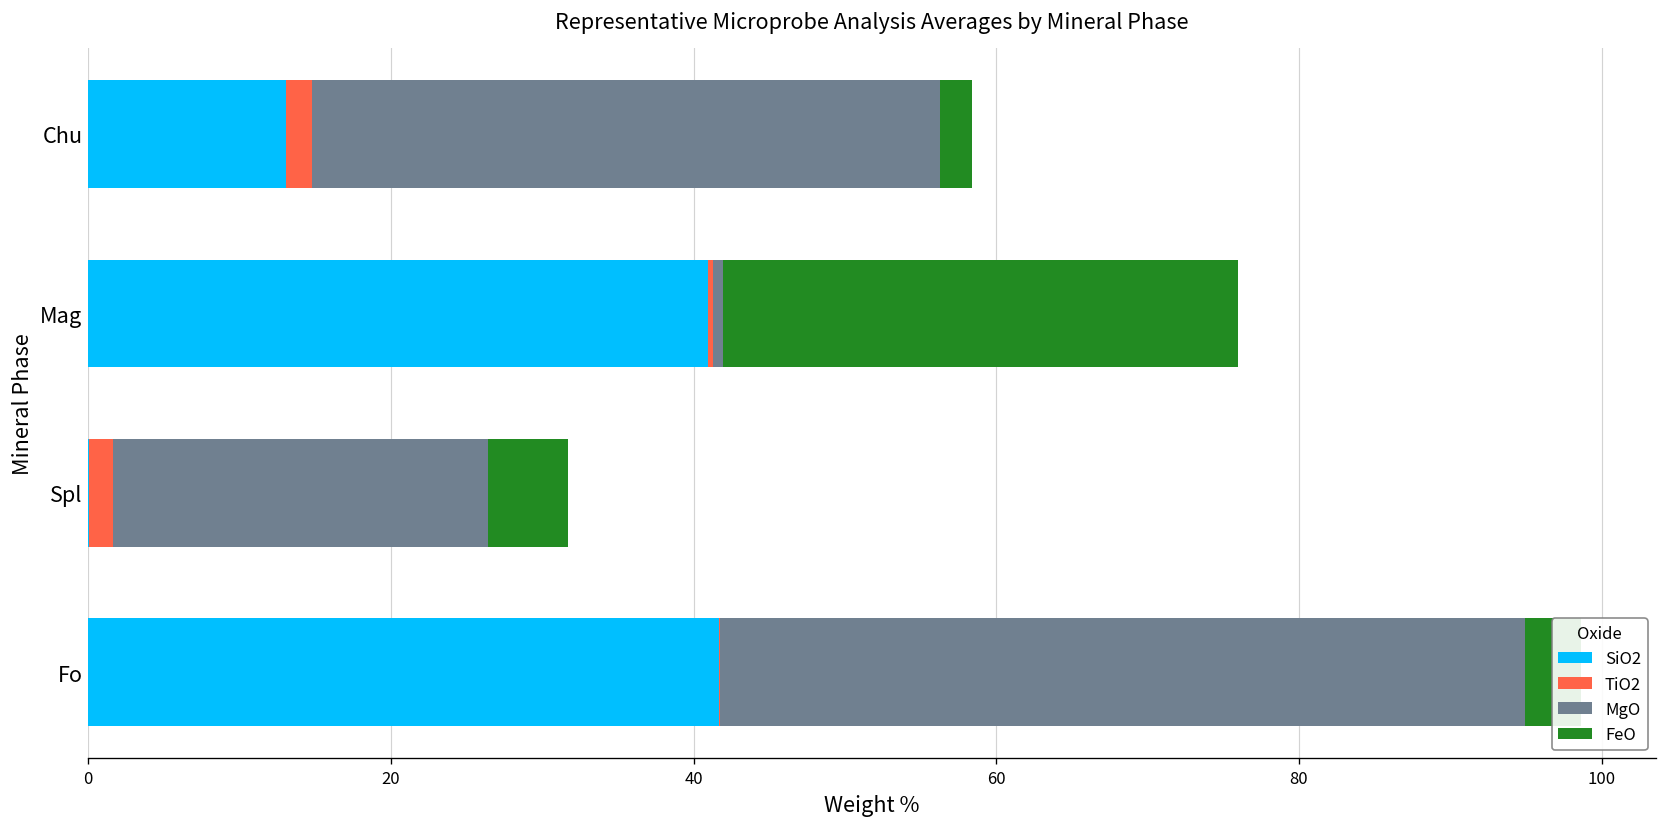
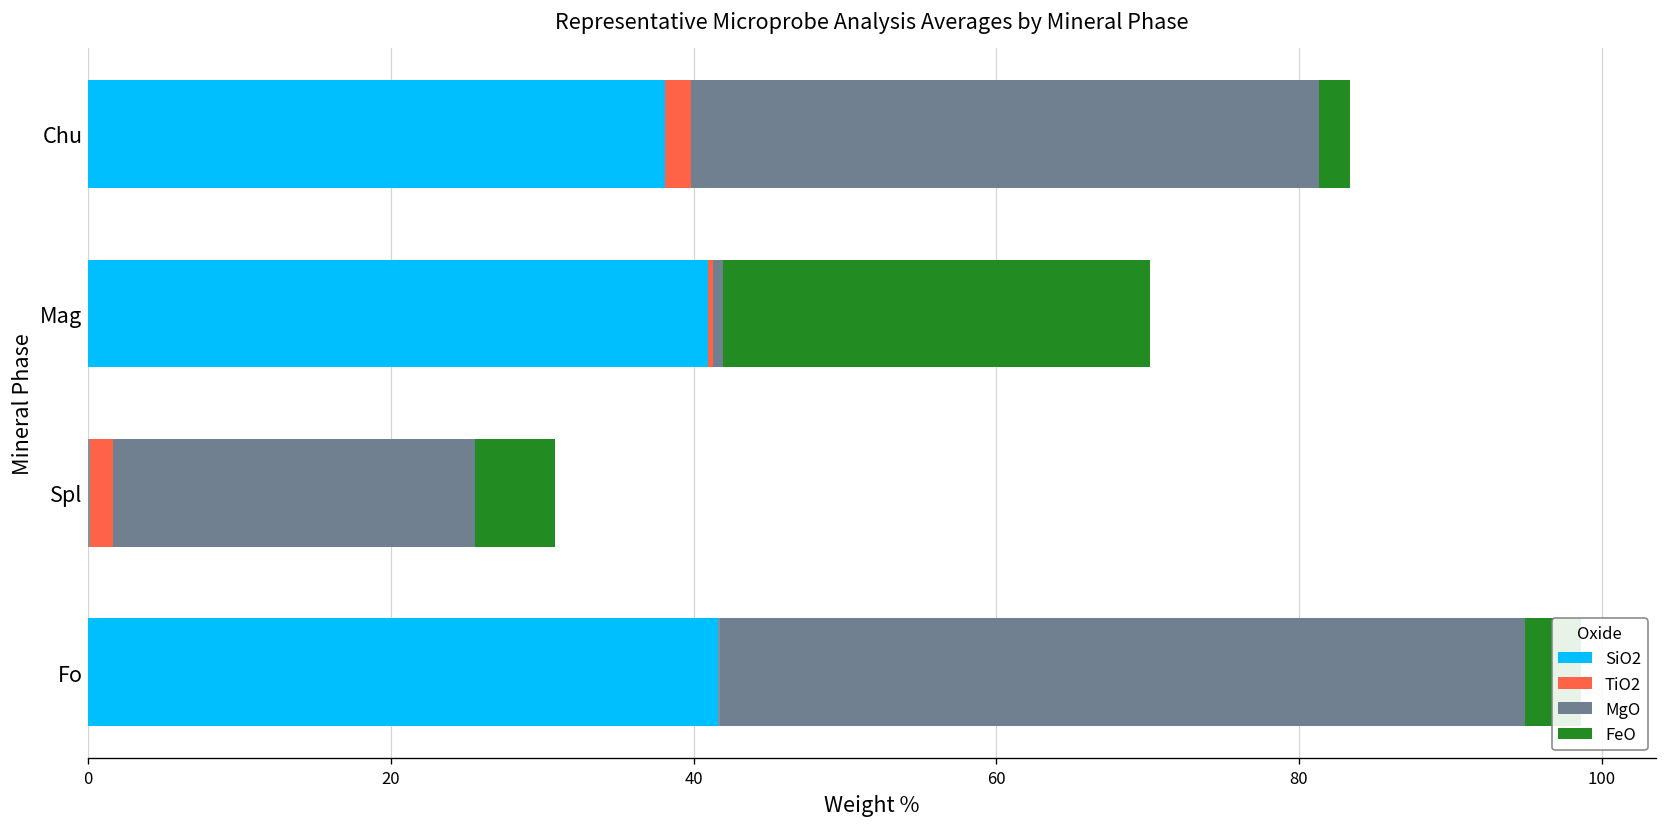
  {
    "SiO2": {
-     "Chu": 13.1,
+     "Chu": 38.1,
      "Mag": 40.9,
      "Fo": 41.7
    },
    "TiO2": {
      "Chu": 1.7,
      "Mag": 0.4,
      "Spl": 1.6
    },
    "MgO": {
      "Chu": 41.5,
      "Mag": 0.6,
-     "Spl": 24.8,
+     "Spl": 23.9,
      "Fo": 53.2
    },
    "FeO": {
      "Chu": 2.1,
-     "Mag": 34.0,
+     "Mag": 28.2,
      "Spl": 5.3
    }
  }
